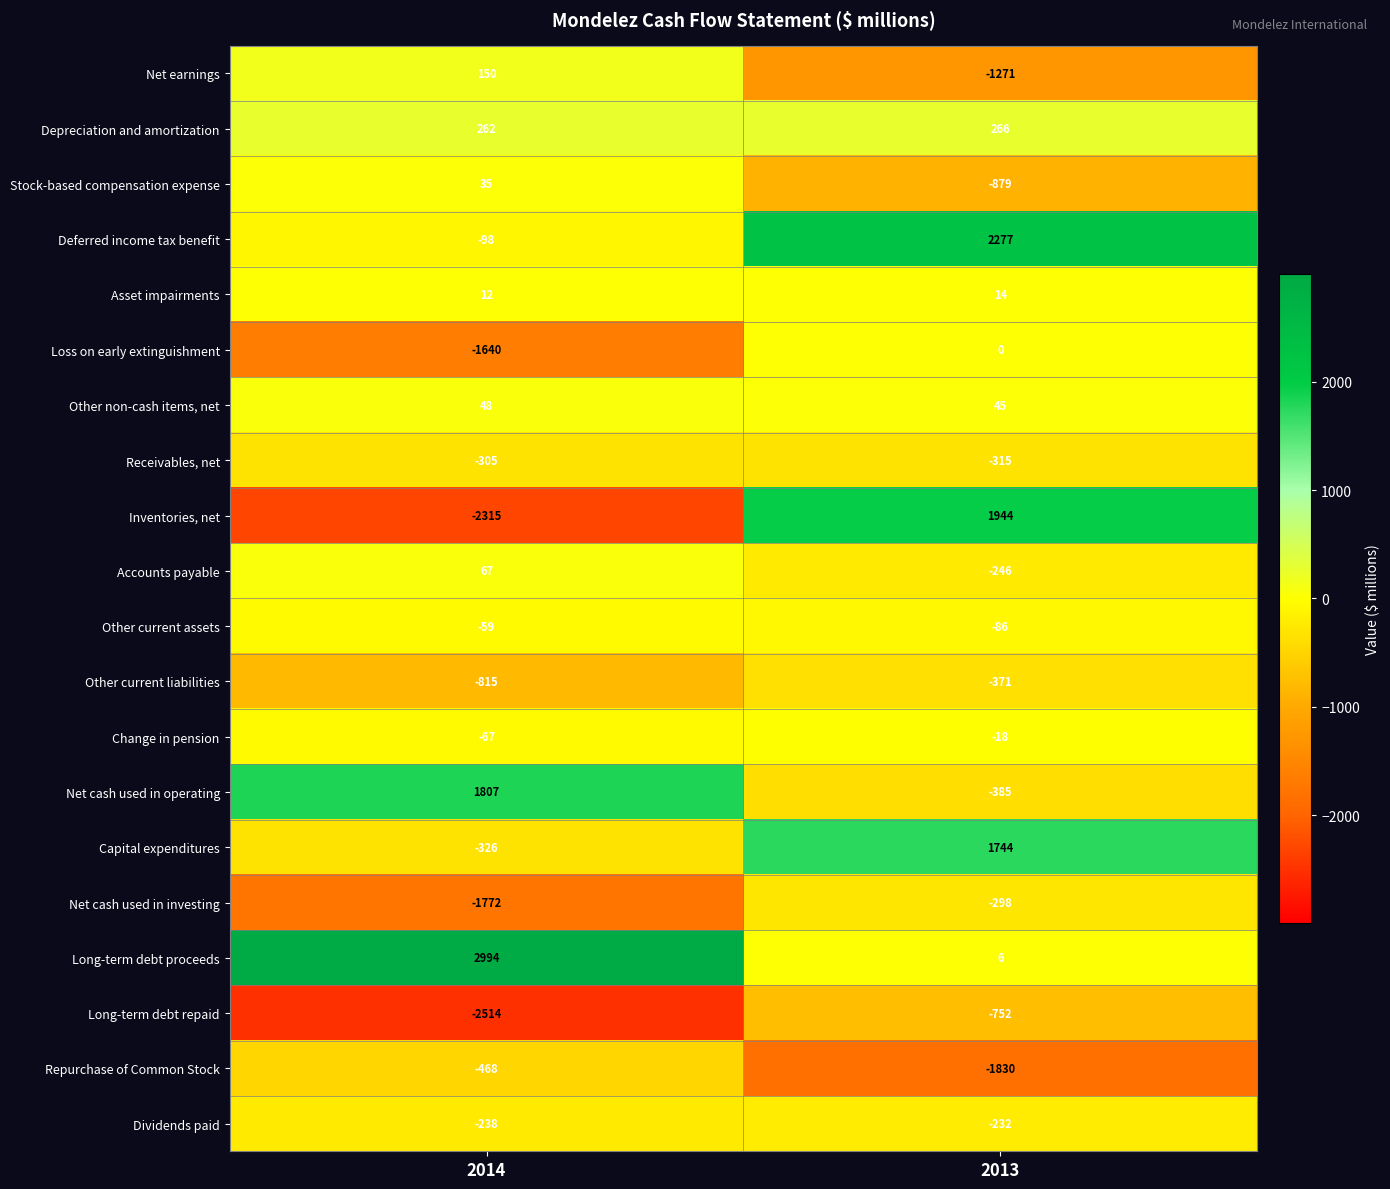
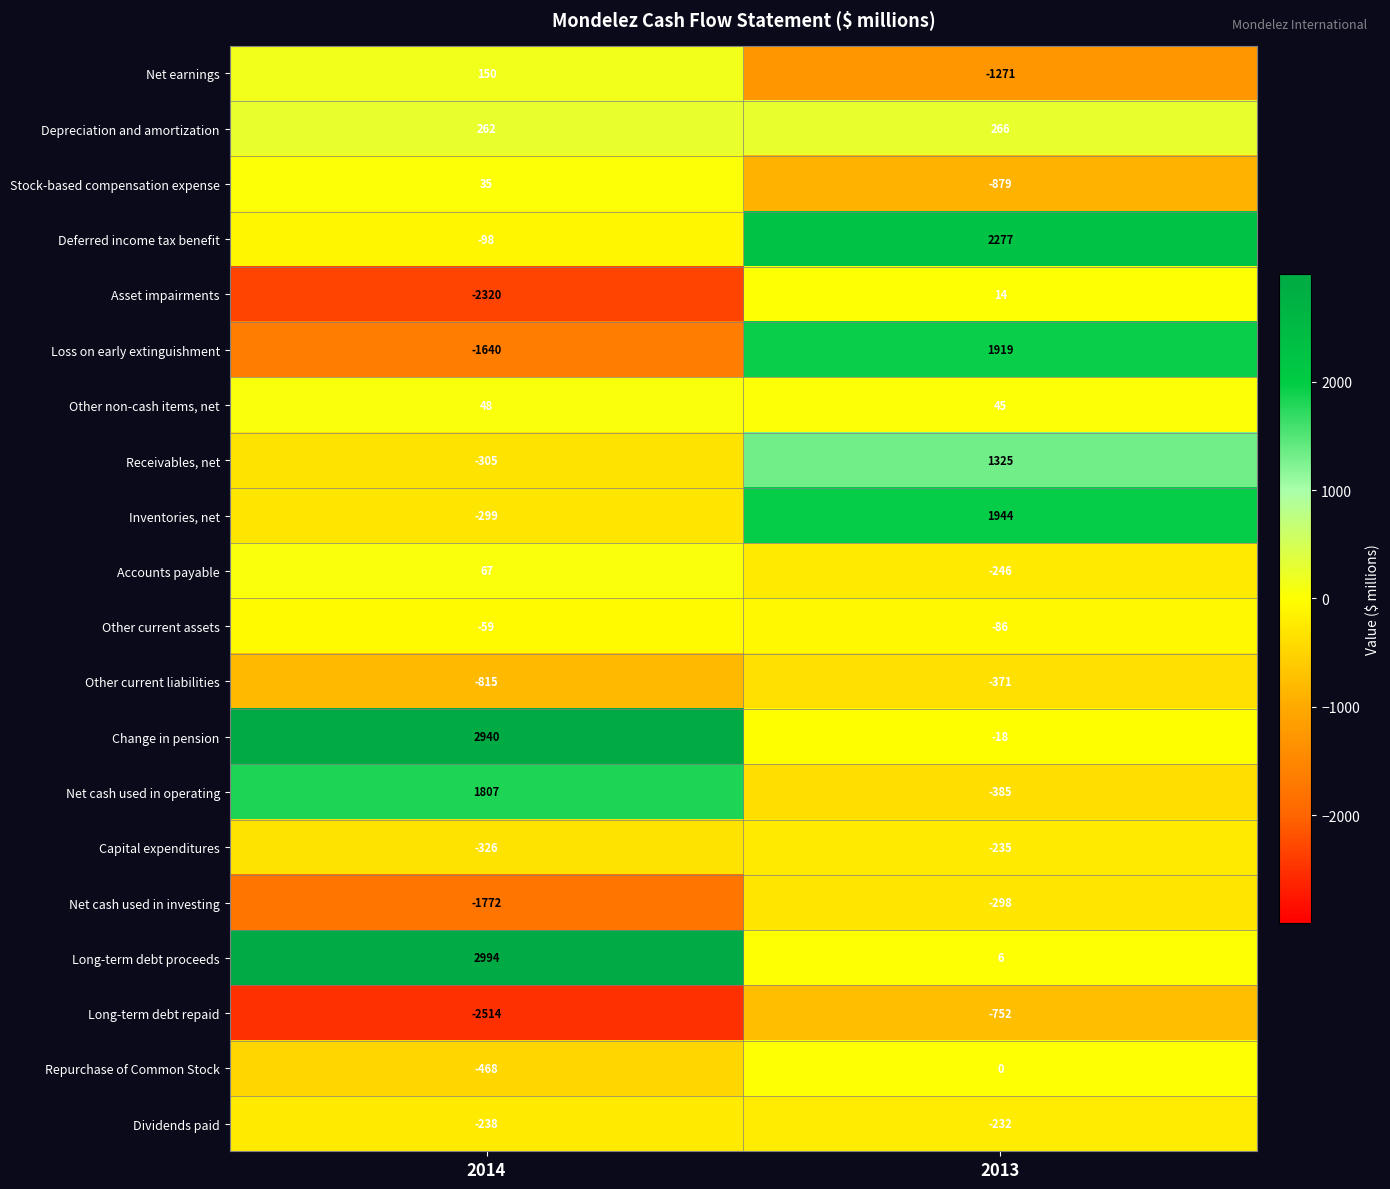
  {
    "Net earnings": {
      "2014": 150,
      "2013": -1271
    },
    "Depreciation and amortization": {
      "2014": 262,
      "2013": 266
    },
    "Stock-based compensation expense": {
      "2014": 35,
      "2013": -879
    },
    "Deferred income tax benefit": {
      "2014": -98,
      "2013": 2277
    },
    "Asset impairments": {
-     "2014": 12,
+     "2014": -2320,
      "2013": 14
    },
    "Loss on early extinguishment": {
      "2014": -1640,
-     "2013": 0
+     "2013": 1919
    },
    "Other non-cash items, net": {
      "2014": 48,
      "2013": 45
    },
    "Receivables, net": {
      "2014": -305,
-     "2013": -315
+     "2013": 1325
    },
    "Inventories, net": {
-     "2014": -2315,
+     "2014": -299,
      "2013": 1944
    },
    "Accounts payable": {
      "2014": 67,
      "2013": -246
    },
    "Other current assets": {
      "2014": -59,
      "2013": -86
    },
    "Other current liabilities": {
      "2014": -815,
      "2013": -371
    },
    "Change in pension": {
-     "2014": -67,
+     "2014": 2940,
      "2013": -18
    },
    "Net cash used in operating": {
      "2014": 1807,
      "2013": -385
    },
    "Capital expenditures": {
      "2014": -326,
-     "2013": 1744
+     "2013": -235
    },
    "Net cash used in investing": {
      "2014": -1772,
      "2013": -298
    },
    "Long-term debt proceeds": {
      "2014": 2994,
      "2013": 6
    },
    "Long-term debt repaid": {
      "2014": -2514,
      "2013": -752
    },
    "Repurchase of Common Stock": {
      "2014": -468,
-     "2013": -1830
+     "2013": 0
    },
    "Dividends paid": {
      "2014": -238,
      "2013": -232
    }
  }
